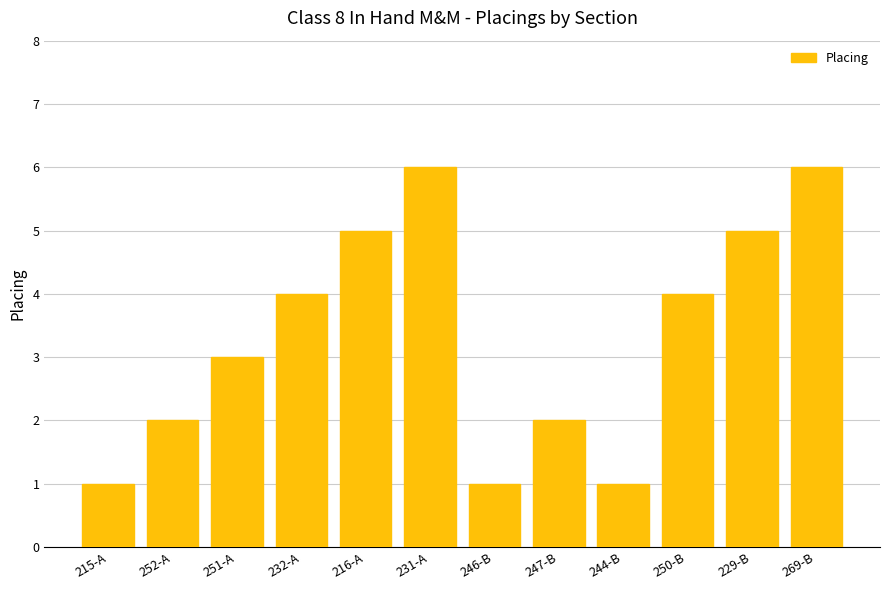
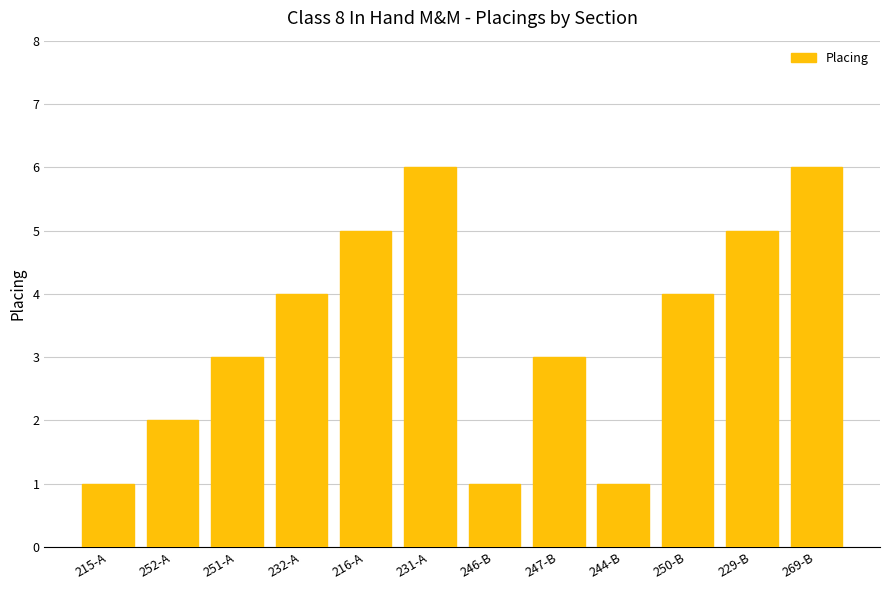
  {
    "215-A": 1,
    "252-A": 2,
    "251-A": 3,
    "232-A": 4,
    "216-A": 5,
    "231-A": 6,
    "246-B": 1,
-   "247-B": 2,
+   "247-B": 3,
    "244-B": 1,
    "250-B": 4,
    "229-B": 5,
    "269-B": 6
  }
